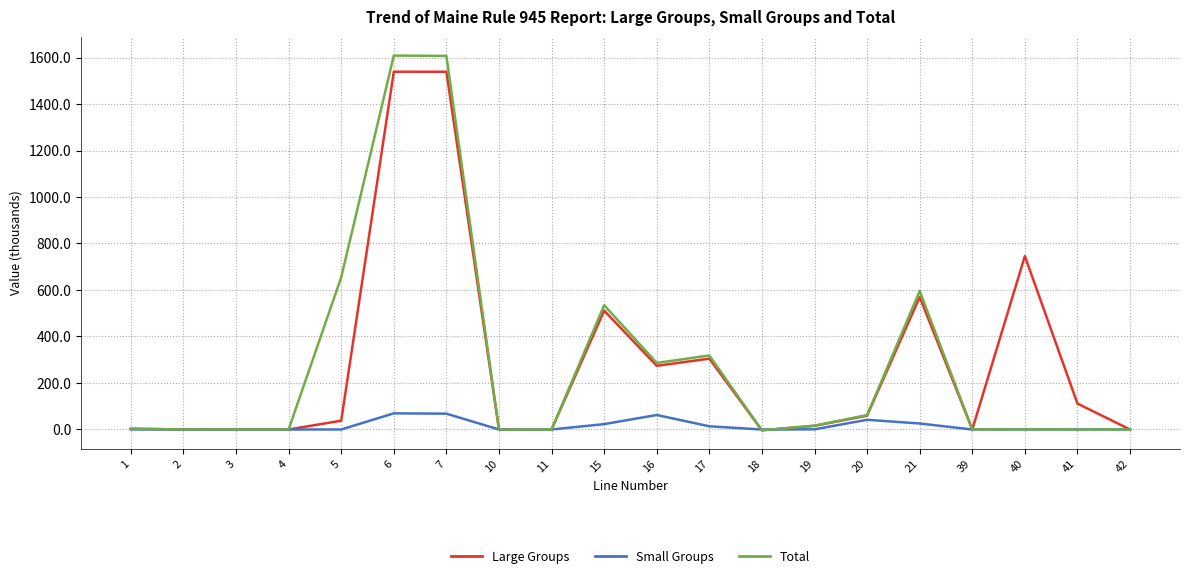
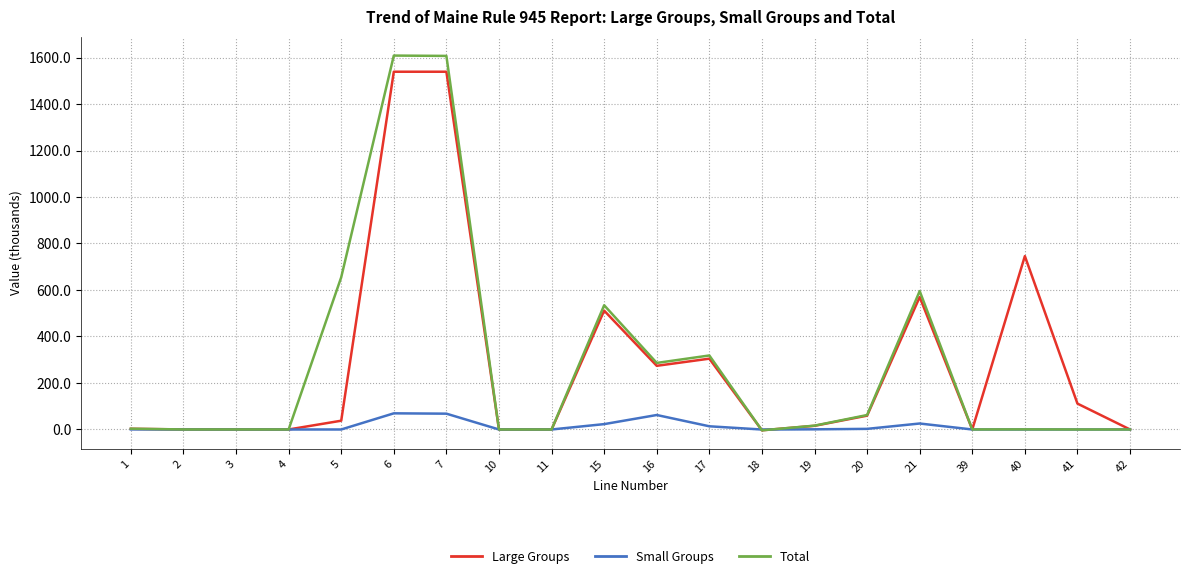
  {
    "Large Groups": {
      "5": 40,
      "6": 1540,
      "7": 1540,
      "15": 510,
      "16": 270,
      "17": 300,
      "21": 570,
      "40": 750,
      "41": 110
    },
    "Small Groups": {
      "5": 0,
      "6": 70,
      "7": 70,
      "15": 20,
      "16": 60,
      "17": 10,
      "19": 0,
-     "20": 40,
+     "20": 0,
      "21": 30
    },
    "Total": {
      "5": 650,
      "6": 1610,
      "7": 1610,
      "15": 530,
      "16": 290,
      "17": 320,
      "21": 600
    }
  }
